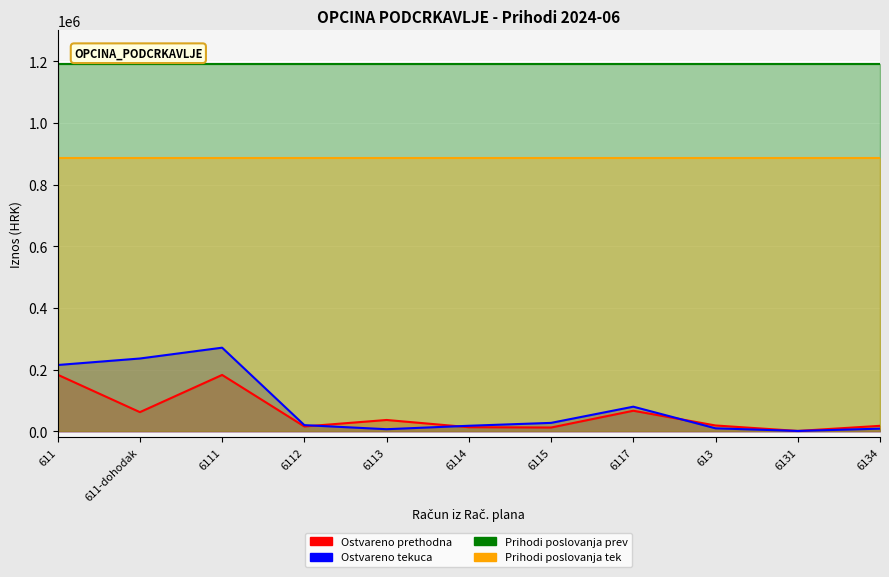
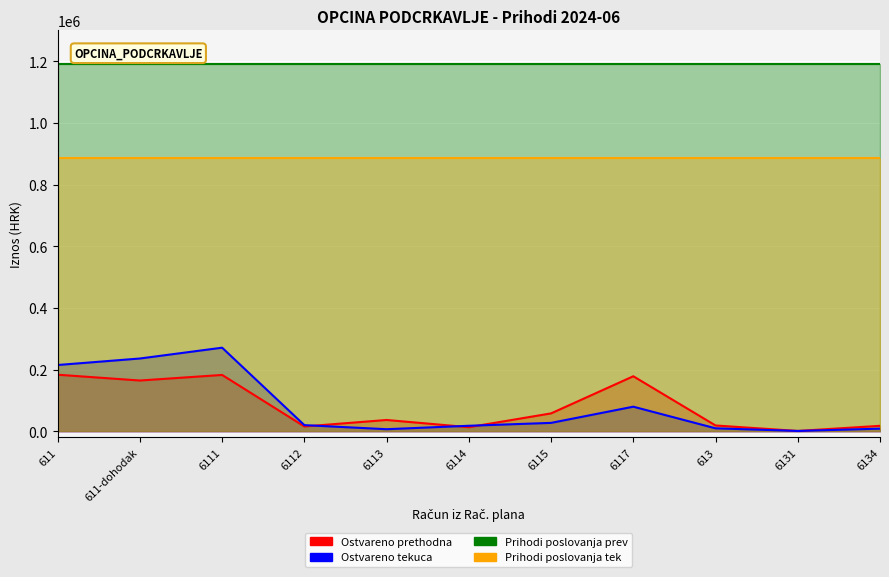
  {
    "Ostvareno prethodna": {
      "611": 180000,
-     "611-dohodak": 60000,
+     "611-dohodak": 160000,
      "6111": 180000,
      "6113": 40000,
-     "6115": 10000,
-     "6117": 70000,
+     "6115": 60000,
+     "6117": 180000,
      "613": 20000,
      "6134": 20000
    },
    "Ostvareno tekuca": {
      "611": 210000,
      "611-dohodak": 240000,
      "6111": 270000,
      "6113": 10000,
      "6115": 30000,
      "6117": 80000,
      "613": 10000,
      "6134": 10000
    },
    "Prihodi poslovanja prev": {
      "611": 1190000,
      "611-dohodak": 1190000,
      "6111": 1190000,
      "6112": 1190000,
      "6113": 1190000,
      "6114": 1190000,
      "6115": 1190000,
      "6117": 1190000,
      "613": 1190000,
      "6131": 1190000,
      "6134": 1190000
    },
    "Prihodi poslovanja tek": {
      "611": 890000,
      "611-dohodak": 890000,
      "6111": 890000,
      "6112": 890000,
      "6113": 890000,
      "6114": 890000,
      "6115": 890000,
      "6117": 890000,
      "613": 890000,
      "6131": 890000,
      "6134": 890000
    }
  }
